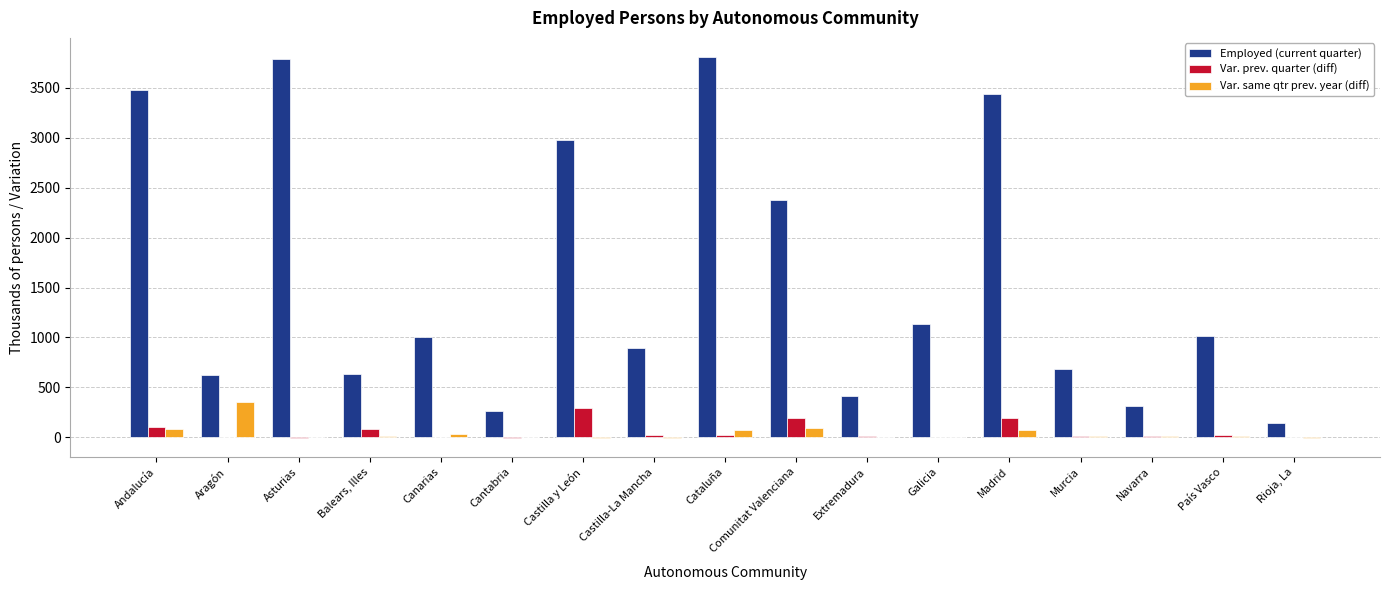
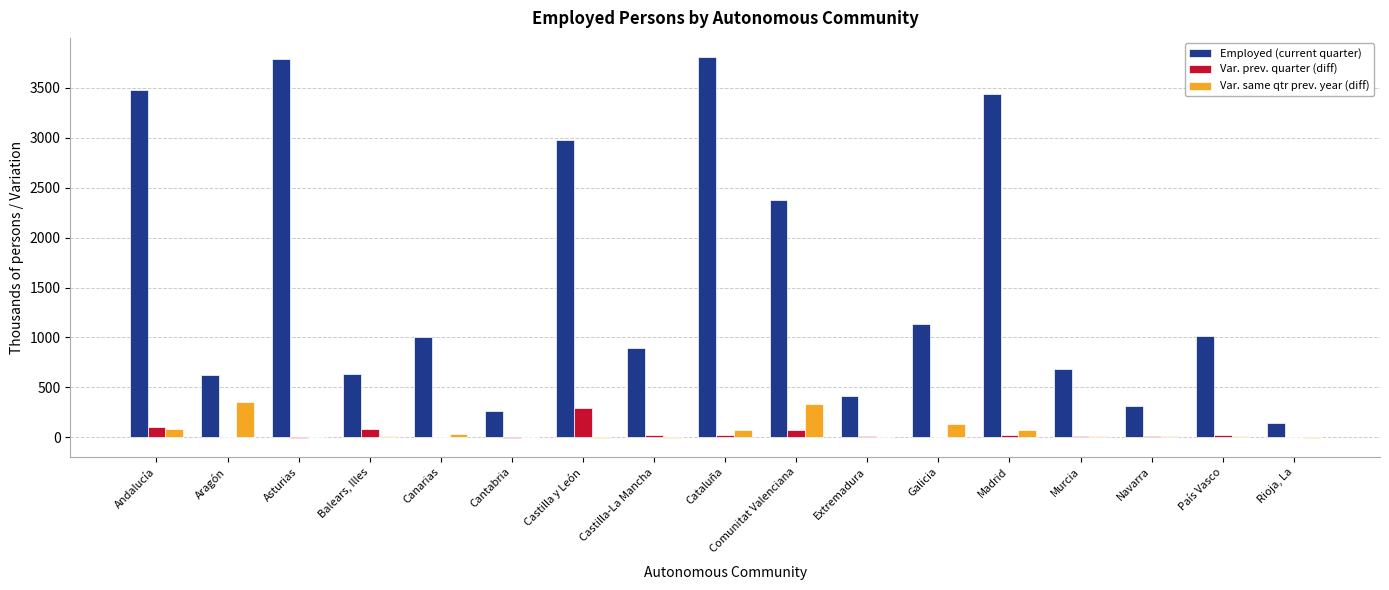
  {
    "Employed (current quarter)": {
      "Andalucía": 3500,
      "Aragón": 600,
      "Asturias": 3800,
      "Balears, Illes": 600,
      "Canarias": 1000,
      "Cantabria": 300,
      "Castilla y León": 3000,
      "Castilla-La Mancha": 900,
      "Cataluña": 3800,
      "Comunitat Valenciana": 2400,
      "Extremadura": 400,
      "Galicia": 1100,
      "Madrid": 3400,
      "Murcia": 700,
      "Navarra": 300,
      "País Vasco": 1000,
      "Rioja, La": 100
    },
    "Var. prev. quarter (diff)": {
      "Andalucía": 100,
      "Balears, Illes": 100,
      "Castilla y León": 300,
-     "Comunitat Valenciana": 200,
-     "Madrid": 200,
+     "Comunitat Valenciana": 100,
+     "Madrid": 0,
      "País Vasco": 0
    },
    "Var. same qtr prev. year (diff)": {
      "Andalucía": 100,
      "Aragón": 400,
      "Canarias": 0,
      "Cataluña": 100,
-     "Comunitat Valenciana": 100,
-     "Galicia": 0,
+     "Comunitat Valenciana": 300,
+     "Galicia": 100,
      "Madrid": 100
    }
  }
